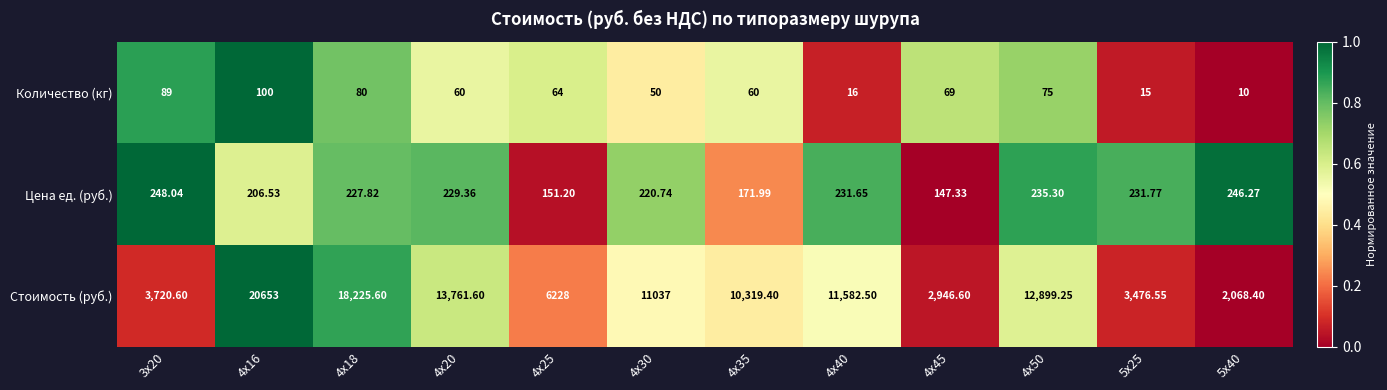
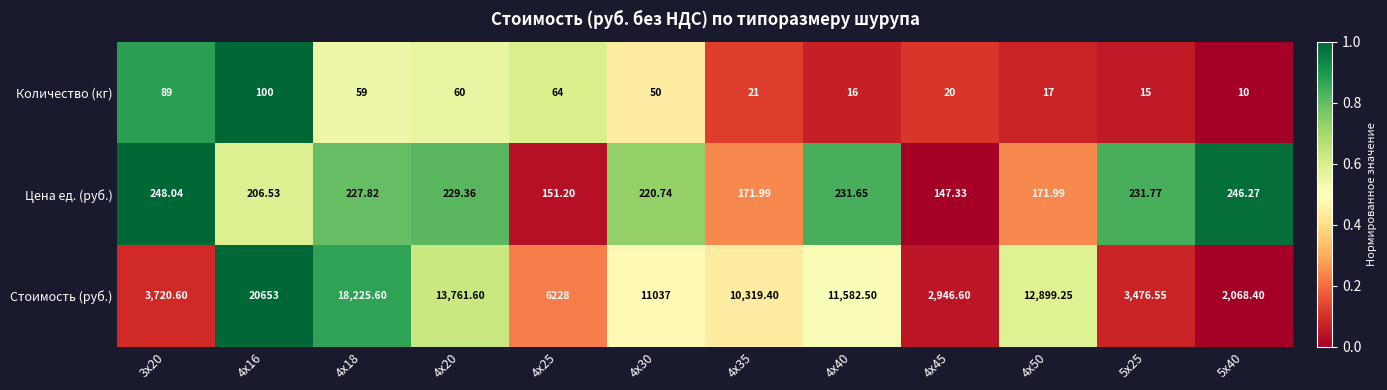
  {
    "Количество (кг)": {
      "3х20": "89",
      "4х16": "100",
-     "4х18": "80",
+     "4х18": "59",
      "4х20": "60",
      "4х25": "64",
      "4х30": "50",
-     "4х35": "60",
+     "4х35": "21",
      "4х40": "16",
-     "4х45": "69",
-     "4х50": "75",
+     "4х45": "20",
+     "4х50": "17",
      "5х25": "15",
      "5х40": "10"
    },
    "Цена ед. (руб.)": {
      "3х20": "248.04",
      "4х16": "206.53",
      "4х18": "227.82",
      "4х20": "229.36",
      "4х25": "151.20",
      "4х30": "220.74",
      "4х35": "171.99",
      "4х40": "231.65",
      "4х45": "147.33",
-     "4х50": "235.30",
+     "4х50": "171.99",
      "5х25": "231.77",
      "5х40": "246.27"
    },
    "Стоимость (руб.)": {
      "3х20": "3,720.60",
      "4х16": "20653",
      "4х18": "18,225.60",
      "4х20": "13,761.60",
      "4х25": "6228",
      "4х30": "11037",
      "4х35": "10,319.40",
      "4х40": "11,582.50",
      "4х45": "2,946.60",
      "4х50": "12,899.25",
      "5х25": "3,476.55",
      "5х40": "2,068.40"
    }
  }
